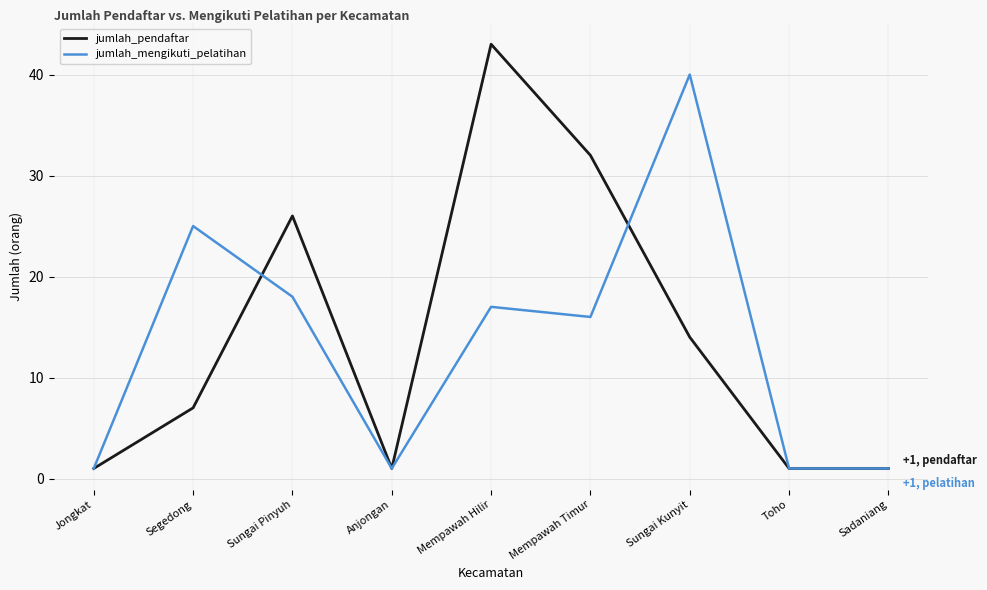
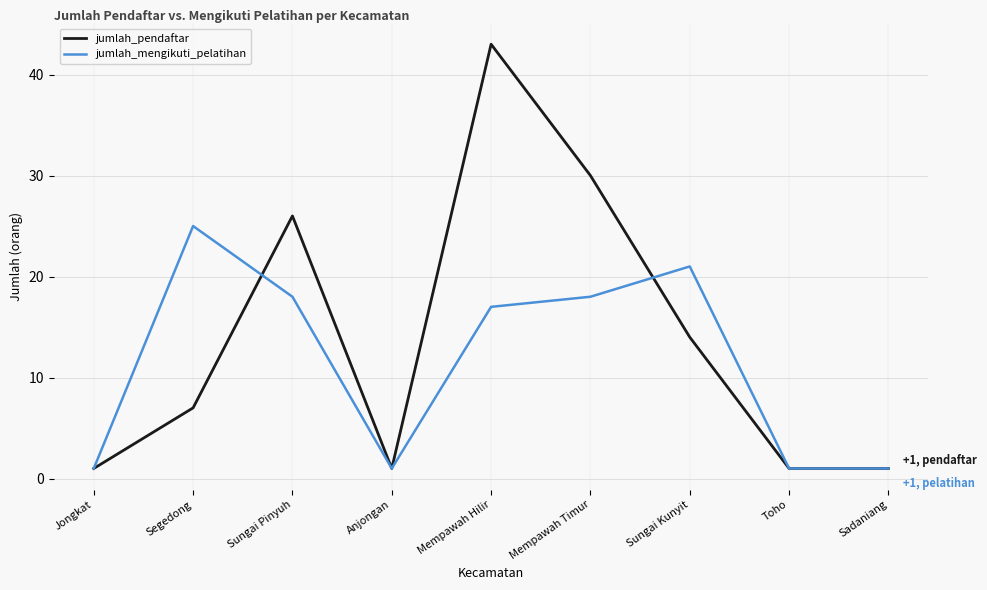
  {
    "jumlah_pendaftar": {
      "Segedong": 7,
      "Sungai Pinyuh": 26,
      "Mempawah Hilir": 43,
-     "Mempawah Timur": 32,
+     "Mempawah Timur": 30,
      "Sungai Kunyit": 14
    },
    "jumlah_mengikuti_pelatihan": {
      "Segedong": 25,
      "Sungai Pinyuh": 18,
      "Mempawah Hilir": 17,
-     "Mempawah Timur": 16,
-     "Sungai Kunyit": 40
+     "Mempawah Timur": 18,
+     "Sungai Kunyit": 21
    }
  }
